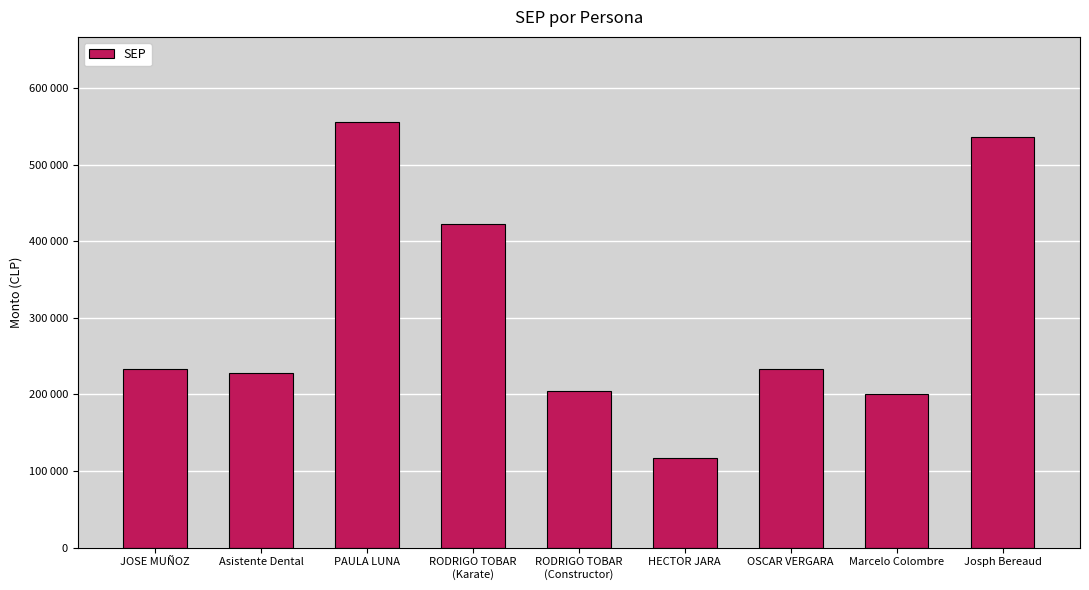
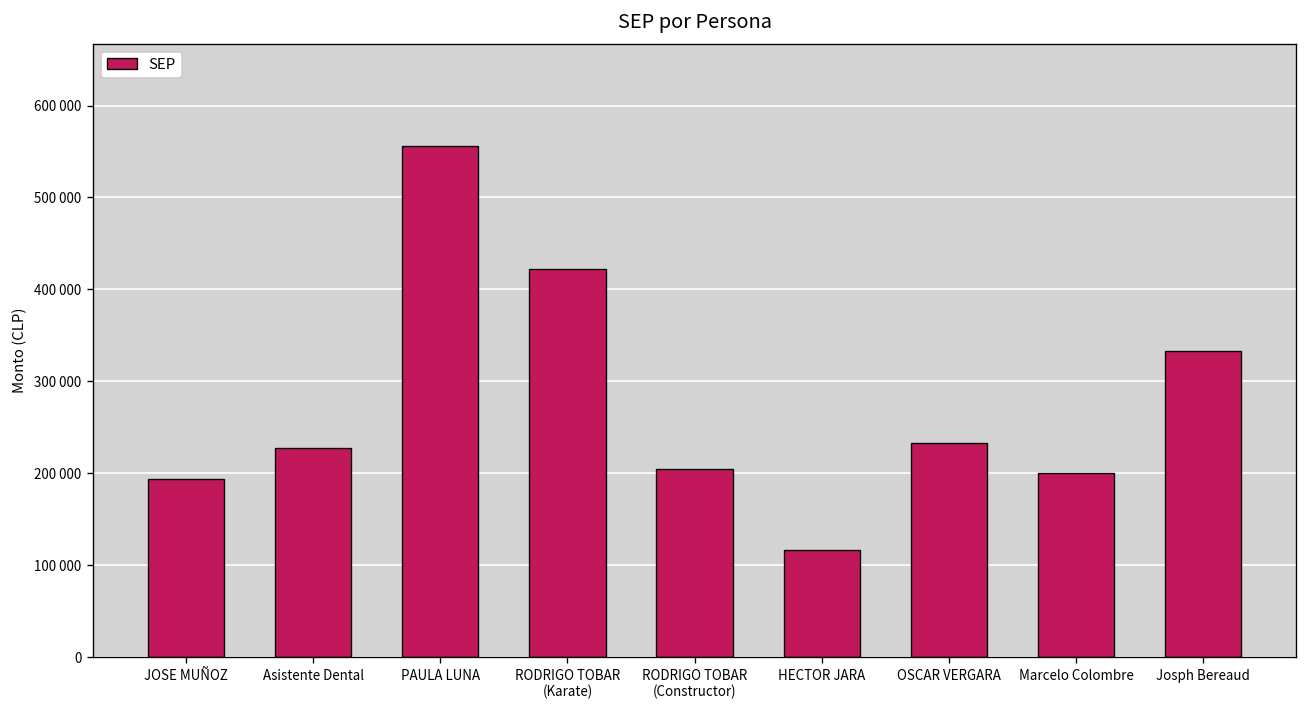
  {
-   "JOSE MUÑOZ": 230000,
+   "JOSE MUÑOZ": 190000,
    "Asistente Dental": 230000,
    "PAULA LUNA": 560000,
    "RODRIGO TOBAR (Karate)": 420000,
    "RODRIGO TOBAR (Constructor)": 200000,
    "HECTOR JARA": 120000,
    "OSCAR VERGARA": 230000,
    "Marcelo Colombre": 200000,
-   "Josph Bereaud": 540000
+   "Josph Bereaud": 330000
  }
